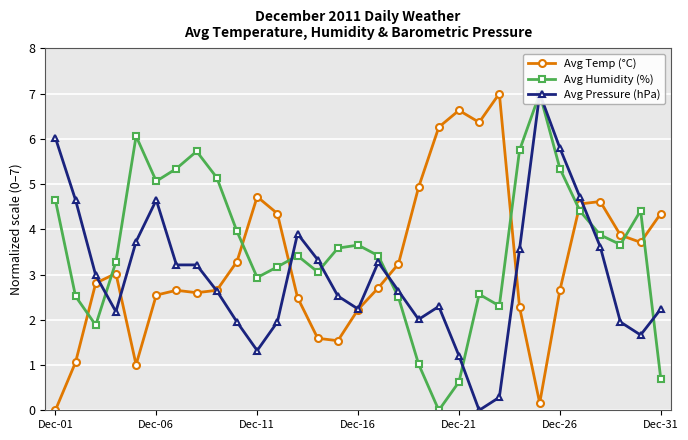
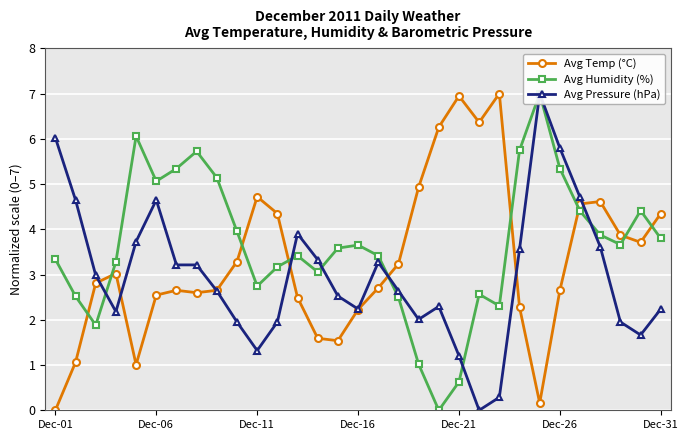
  {
    "Avg Temp (°C)": {
      "Dec-01": 0.0,
      "Dec-06": 2.5,
      "Dec-11": 4.7,
-     "Dec-21": 6.6,
+     "Dec-21": 6.9,
      "Dec-26": 2.7,
      "Dec-31": 4.3
    },
    "Avg Humidity (%)": {
-     "Dec-01": 4.6,
+     "Dec-01": 3.3,
      "Dec-06": 5.1,
-     "Dec-11": 2.9,
+     "Dec-11": 2.7,
      "Dec-16": 3.7,
      "Dec-21": 0.6,
      "Dec-26": 5.3,
-     "Dec-31": 0.7
+     "Dec-31": 3.8
    },
    "Avg Pressure (hPa)": {
      "Dec-01": 6.0,
      "Dec-06": 4.6,
      "Dec-11": 1.3,
      "Dec-21": 1.2,
      "Dec-26": 5.8,
      "Dec-31": 2.2
    }
  }
